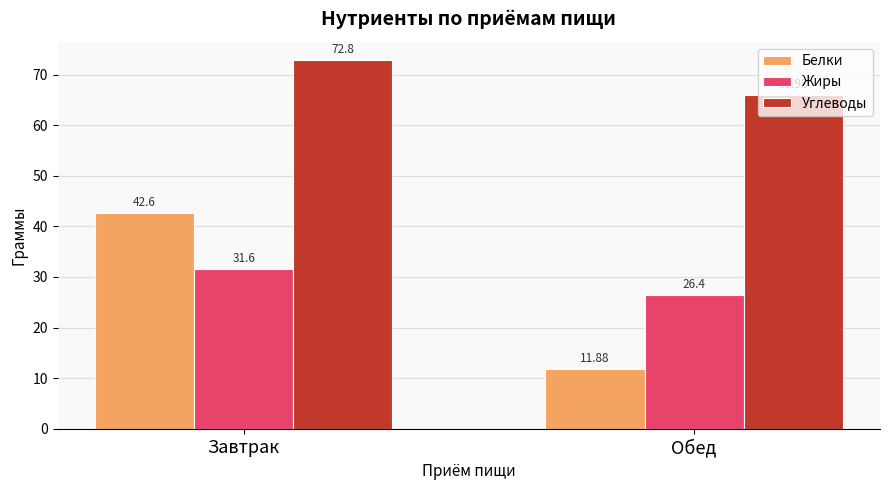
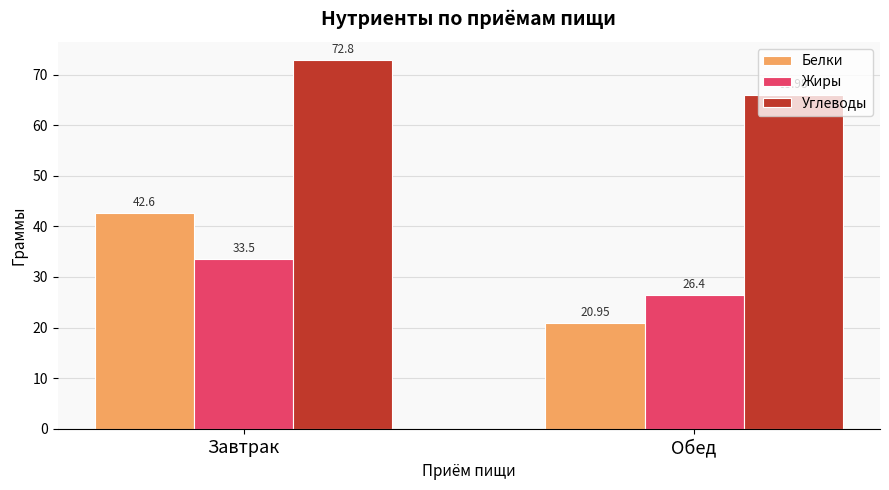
  {
    "Белки": {
      "Завтрак": 42.6,
-     "Обед": 11.88
+     "Обед": 20.95
    },
    "Жиры": {
-     "Завтрак": 31.6,
+     "Завтрак": 33.5,
      "Обед": 26.4
    },
    "Углеводы": {
      "Завтрак": 72.8
    }
  }
